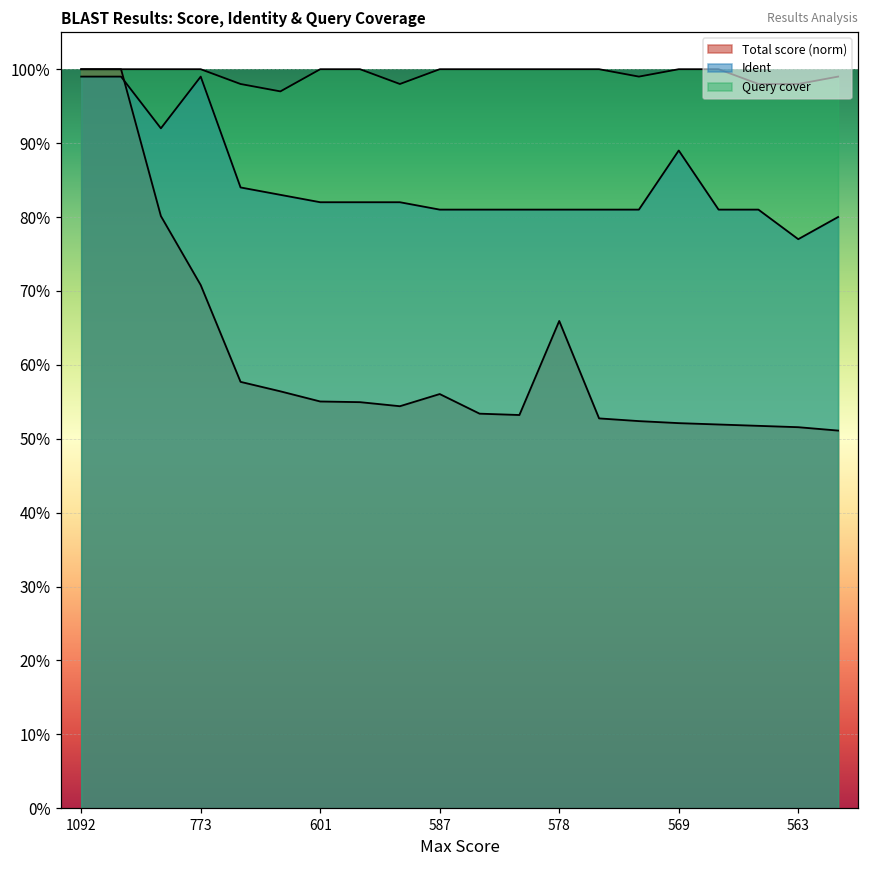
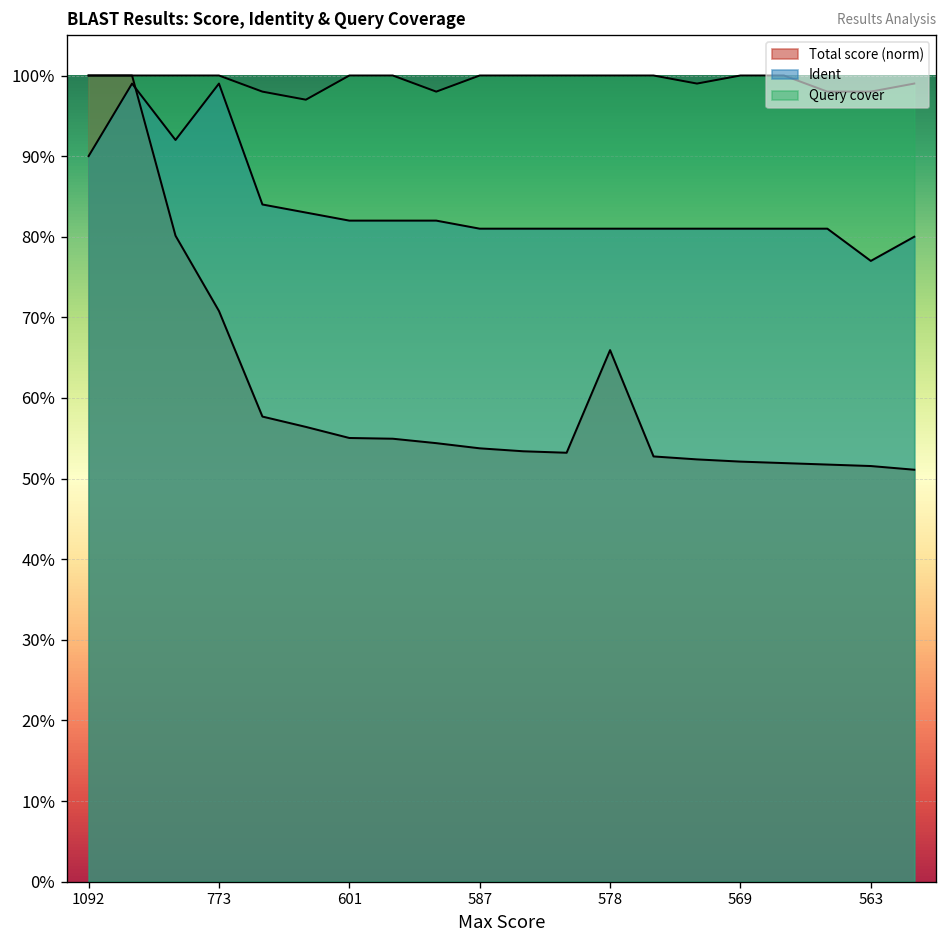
  {
    "Total score (norm)": {
      "773": "71%",
      "601": "55%",
-     "587": "56%",
+     "587": "54%",
      "578": "66%",
      "569": "52%",
      "563": "52%"
    },
    "Ident": {
-     "1092": "99%",
+     "1092": "90%",
      "773": "99%",
      "601": "82%",
      "587": "81%",
      "578": "81%",
-     "569": "89%",
+     "569": "81%",
      "563": "77%"
    },
    "Query cover": {
      "773": "100%",
      "601": "100%",
      "587": "100%",
      "578": "100%",
      "569": "100%"
    }
  }
